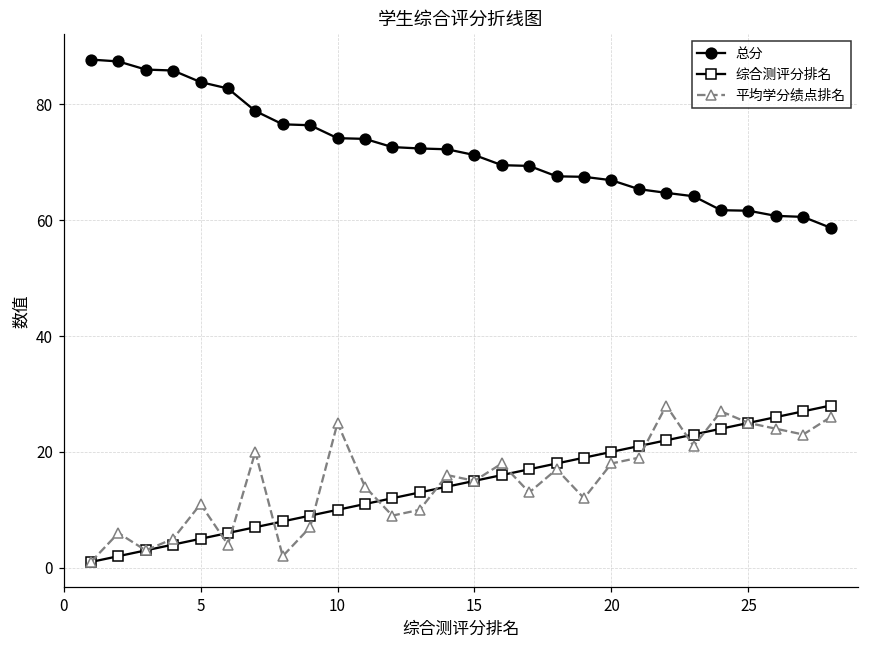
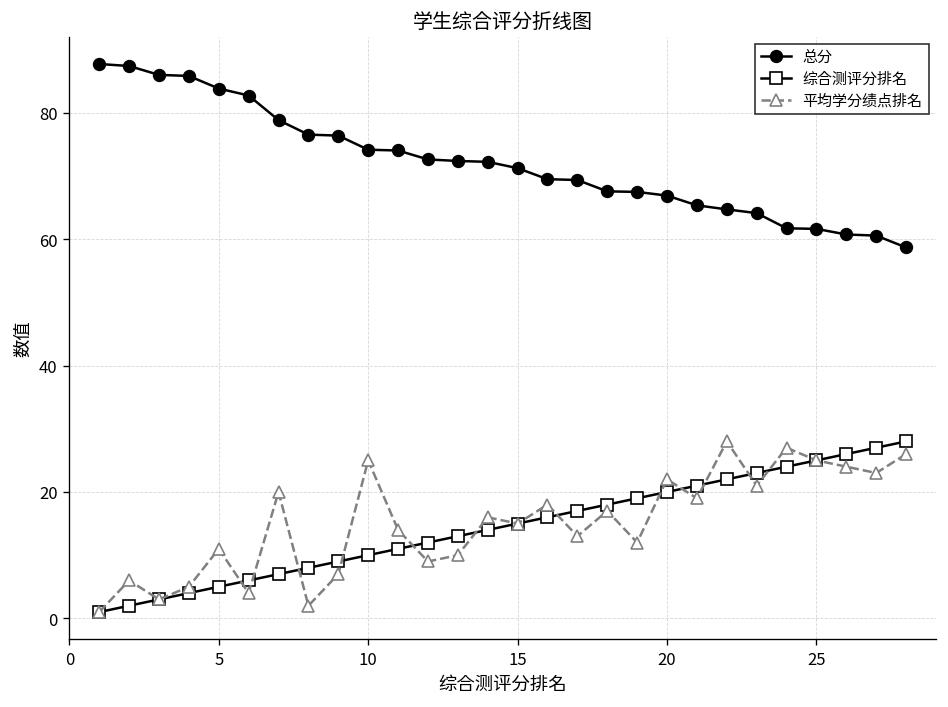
  {
    "平均学分绩点排名": {
      "5": 11,
      "10": 25,
-     "20": 18
+     "20": 22
    }
  }
